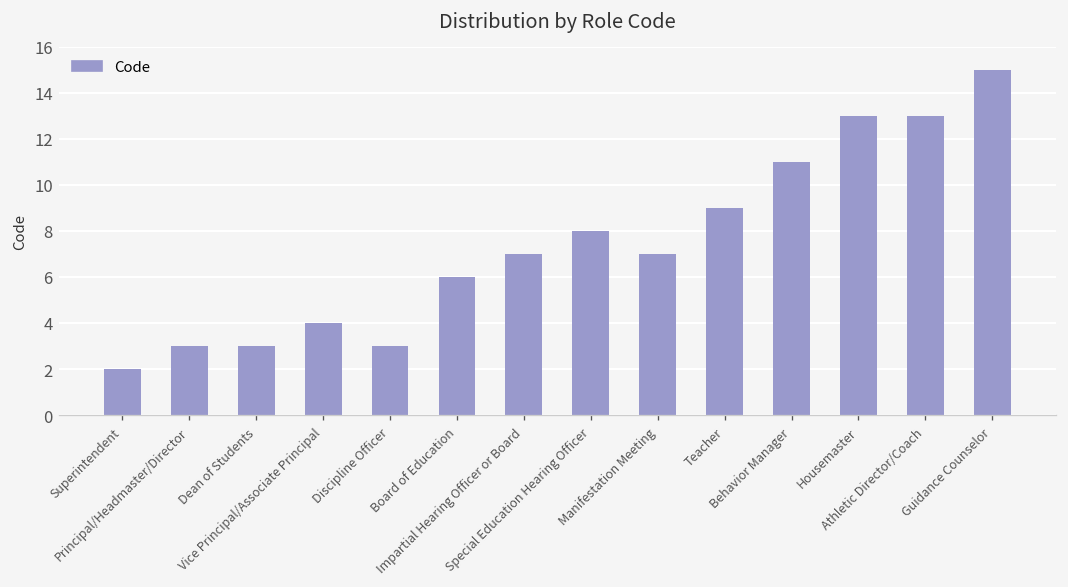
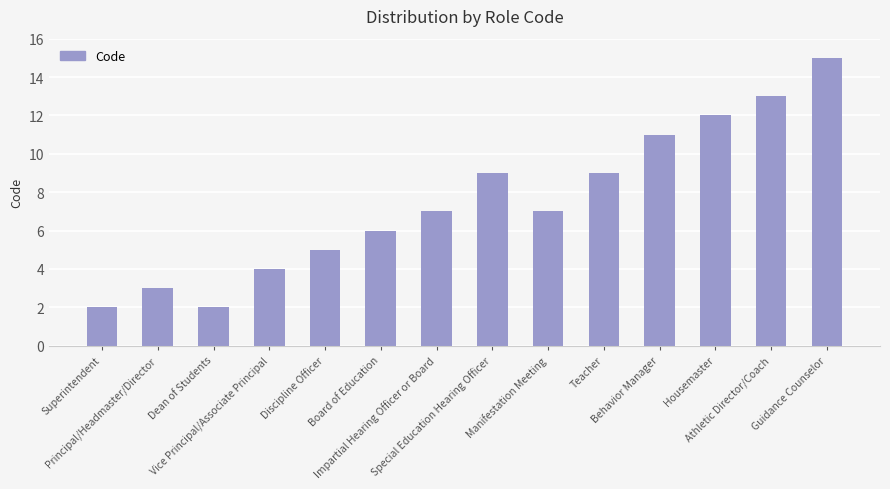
  {
    "Superintendent": 2,
    "Principal/Headmaster/Director": 3,
-   "Dean of Students": 3,
+   "Dean of Students": 2,
    "Vice Principal/Associate Principal": 4,
-   "Discipline Officer": 3,
+   "Discipline Officer": 5,
    "Board of Education": 6,
    "Impartial Hearing Officer or Board": 7,
-   "Special Education Hearing Officer": 8,
+   "Special Education Hearing Officer": 9,
    "Manifestation Meeting": 7,
    "Teacher": 9,
    "Behavior Manager": 11,
-   "Housemaster": 13,
+   "Housemaster": 12,
    "Athletic Director/Coach": 13,
    "Guidance Counselor": 15
  }
